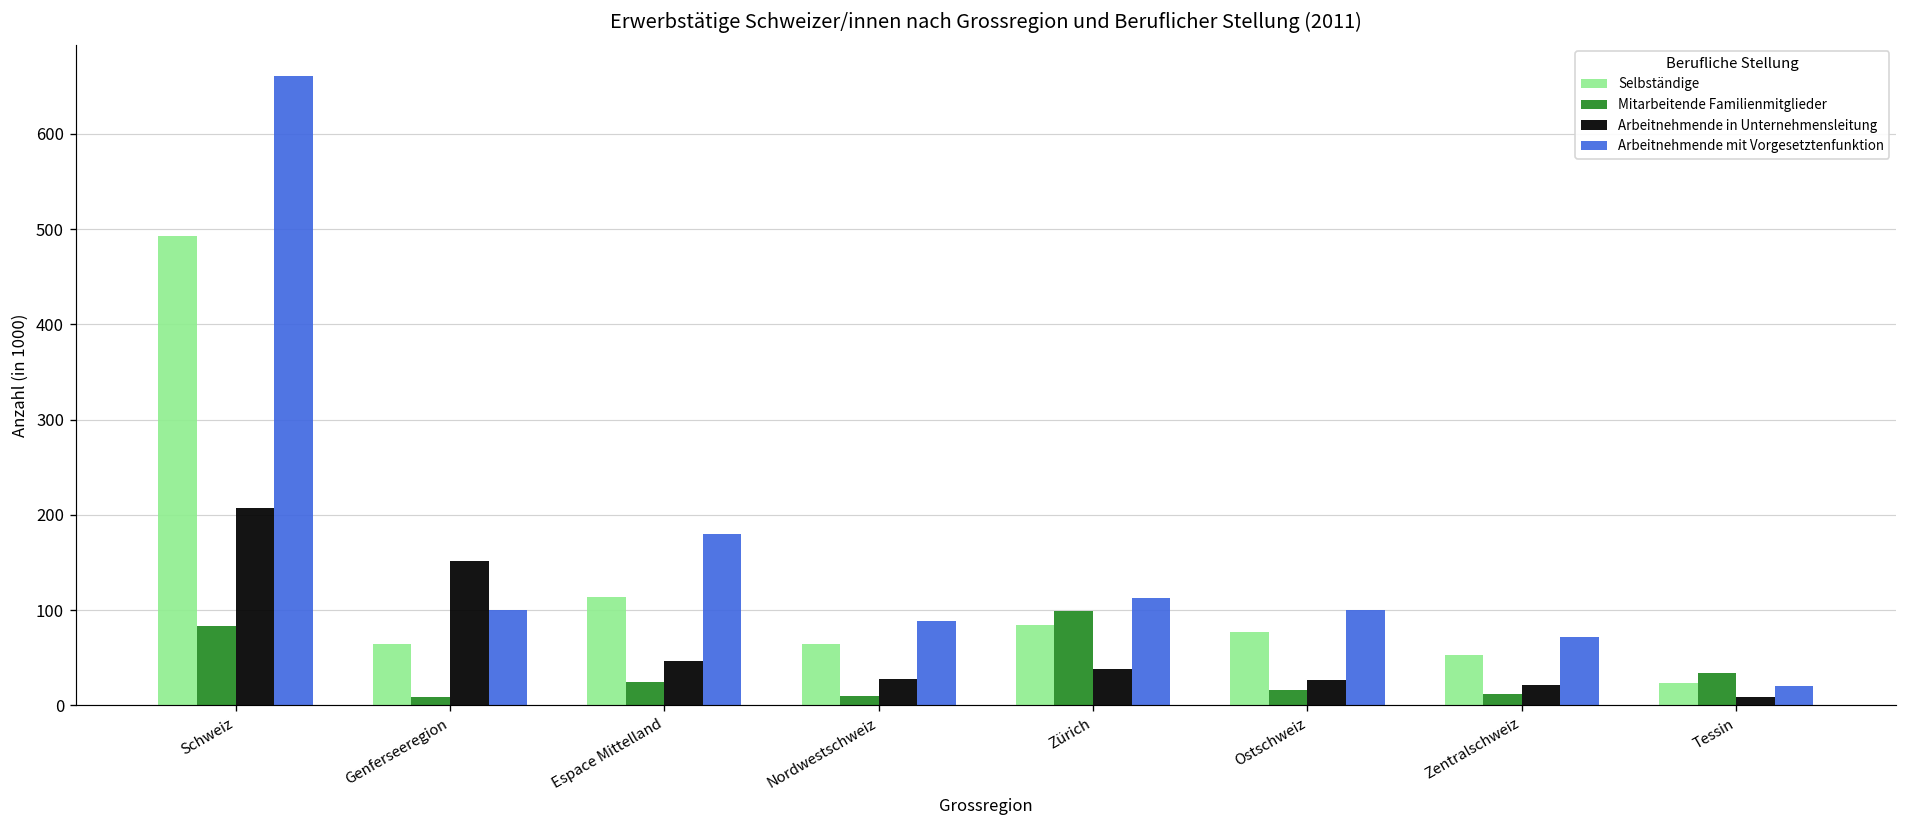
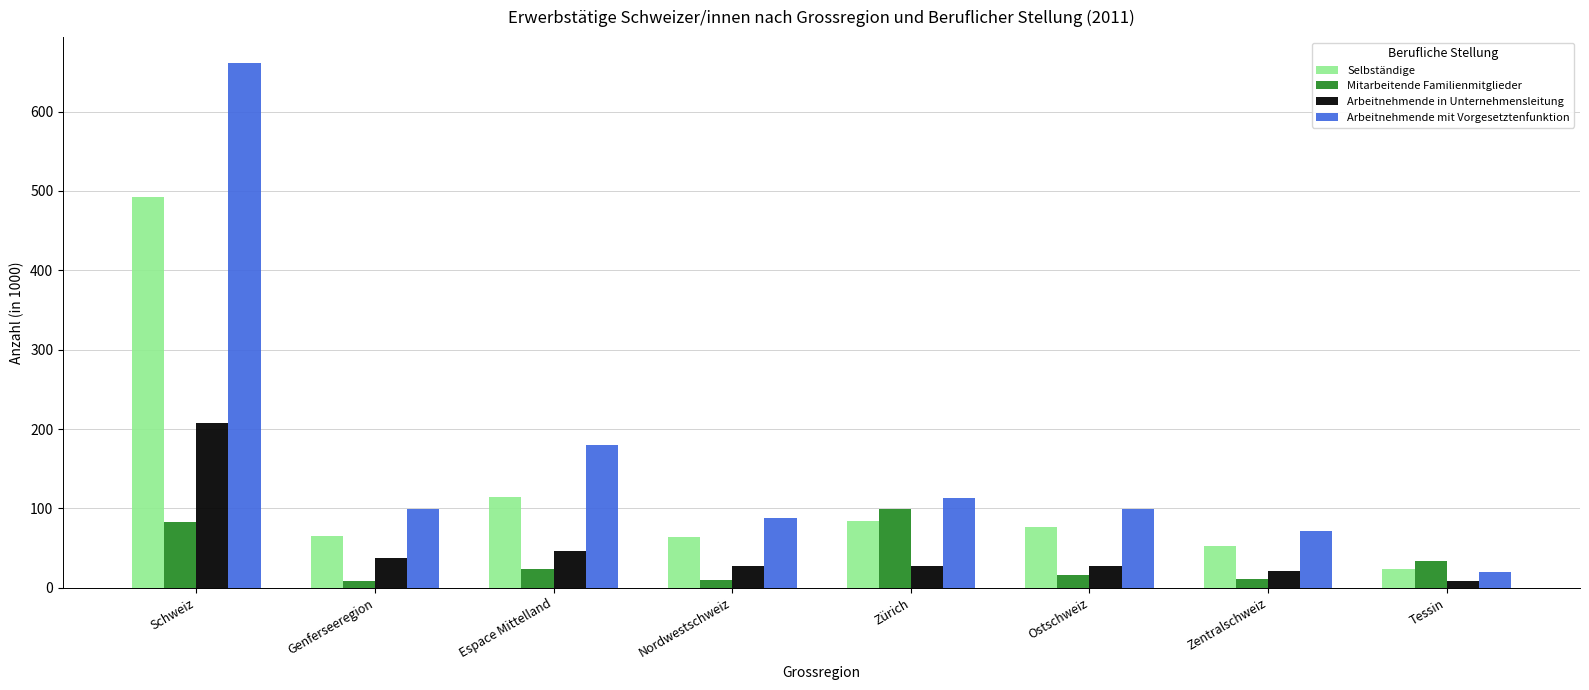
  {
    "Selbständige": {
      "Schweiz": 490,
      "Genferseeregion": 60,
      "Espace Mittelland": 110,
      "Nordwestschweiz": 60,
      "Zürich": 80,
      "Ostschweiz": 80,
      "Zentralschweiz": 50,
      "Tessin": 20
    },
    "Mitarbeitende Familienmitglieder": {
      "Schweiz": 80,
      "Genferseeregion": 10,
      "Espace Mittelland": 20,
      "Nordwestschweiz": 10,
      "Zürich": 100,
      "Ostschweiz": 20,
      "Zentralschweiz": 10,
      "Tessin": 30
    },
    "Arbeitnehmende in Unternehmensleitung": {
      "Schweiz": 210,
-     "Genferseeregion": 150,
+     "Genferseeregion": 40,
      "Espace Mittelland": 50,
      "Nordwestschweiz": 30,
-     "Zürich": 40,
+     "Zürich": 30,
      "Ostschweiz": 30,
      "Zentralschweiz": 20,
      "Tessin": 10
    },
    "Arbeitnehmende mit Vorgesetztenfunktion": {
      "Schweiz": 660,
      "Genferseeregion": 100,
      "Espace Mittelland": 180,
      "Nordwestschweiz": 90,
      "Zürich": 110,
      "Ostschweiz": 100,
      "Zentralschweiz": 70,
      "Tessin": 20
    }
  }
